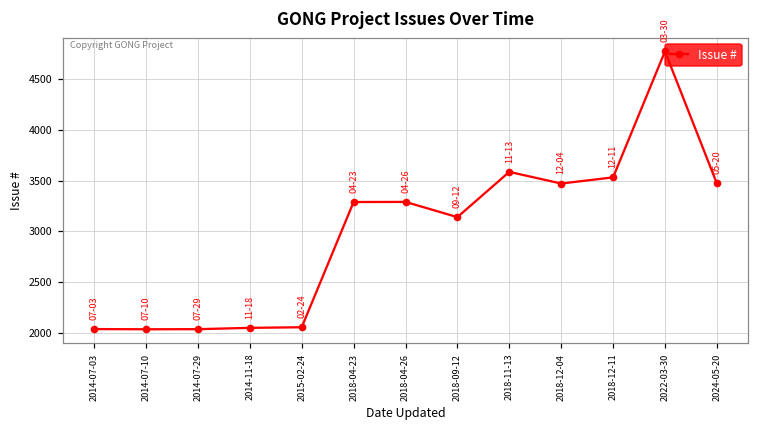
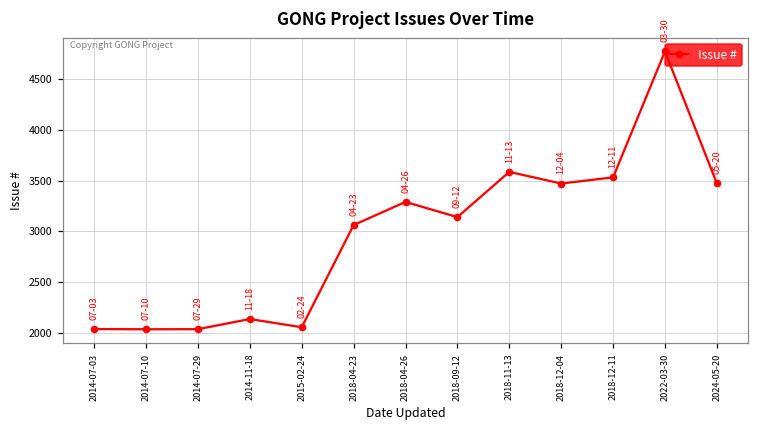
  {
-   "2014-11-18": 2000,
-   "2018-04-23": 3300
+   "2014-11-18": 2100,
+   "2018-04-23": 3100
  }
